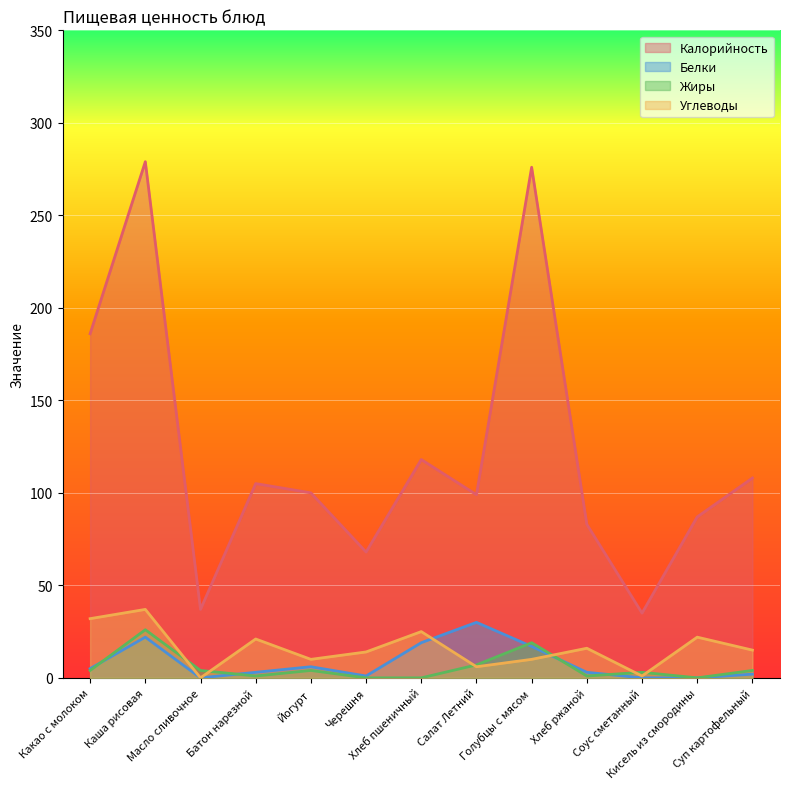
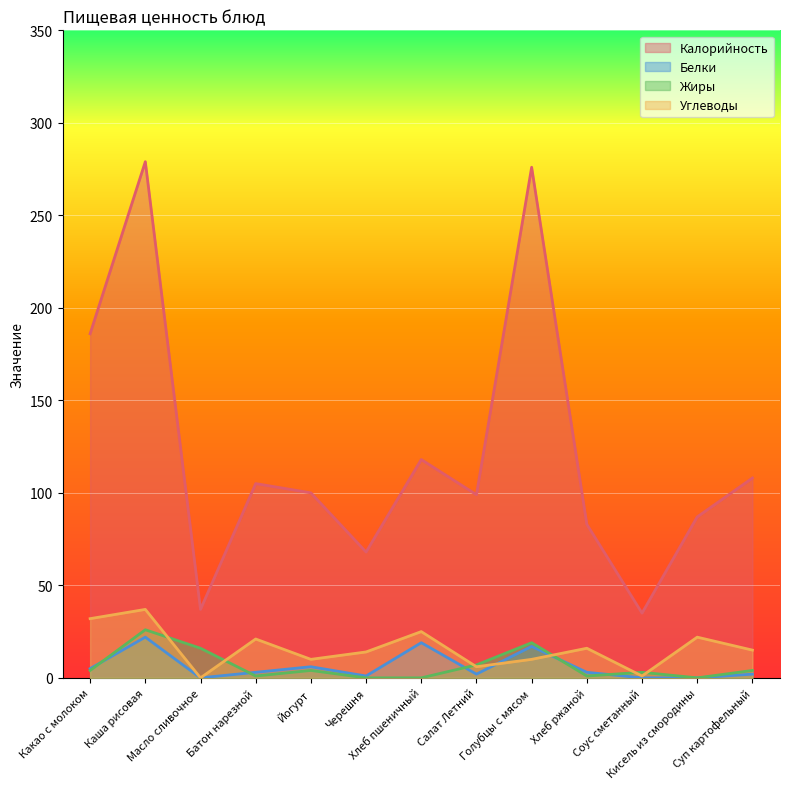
  {
    "Белки": {
      "Каша рисовая": 22,
      "Батон нарезной": 3,
      "Йогурт": 6,
      "Хлеб пшеничный": 19,
-     "Салат Летний": 30,
+     "Салат Летний": 2,
      "Голубцы с мясом": 17,
      "Хлеб ржаной": 3,
      "Суп картофельный": 2
    },
    "Жиры": {
      "Каша рисовая": 26,
-     "Масло сливочное": 4,
+     "Масло сливочное": 16,
      "Батон нарезной": 1,
      "Йогурт": 4,
      "Хлеб пшеничный": 0,
      "Голубцы с мясом": 19,
      "Хлеб ржаной": 1,
      "Соус сметанный": 3,
      "Суп картофельный": 4
    }
  }
